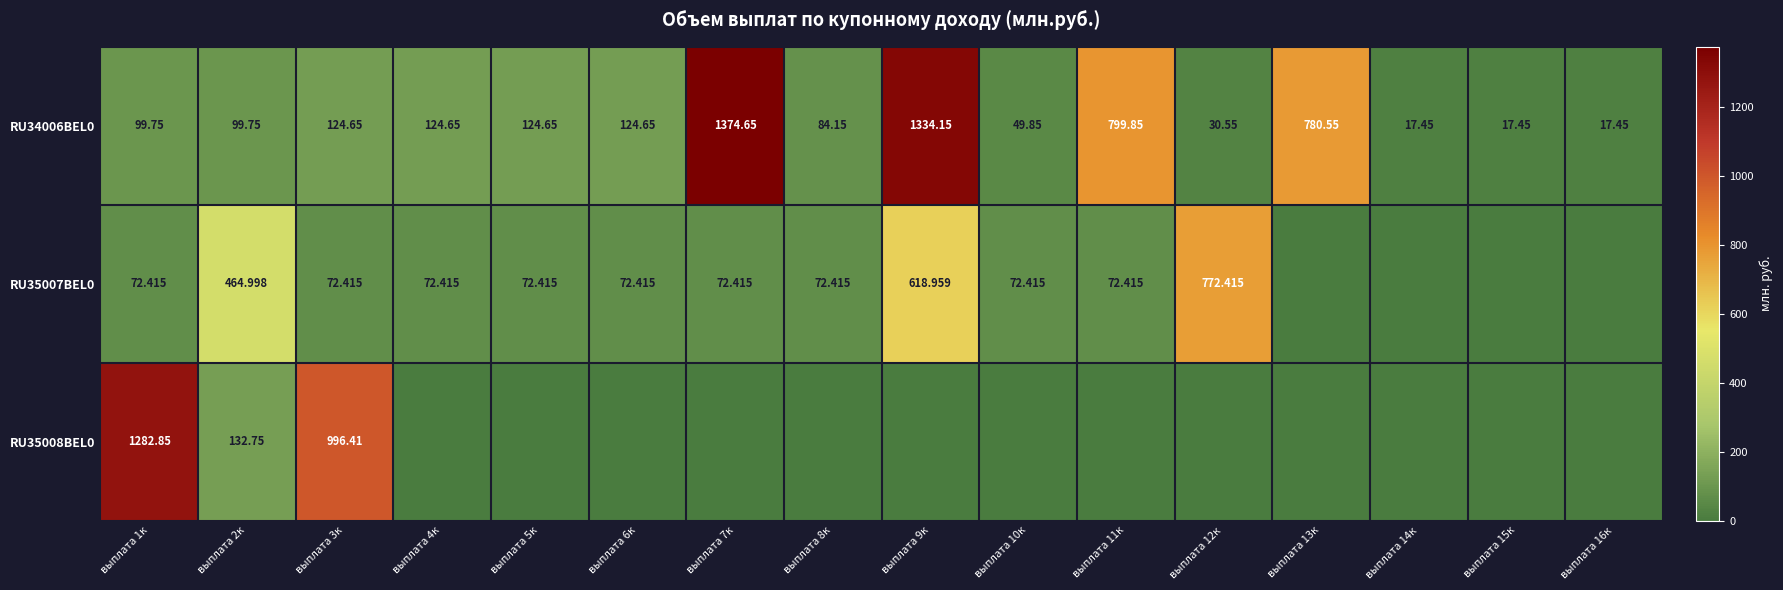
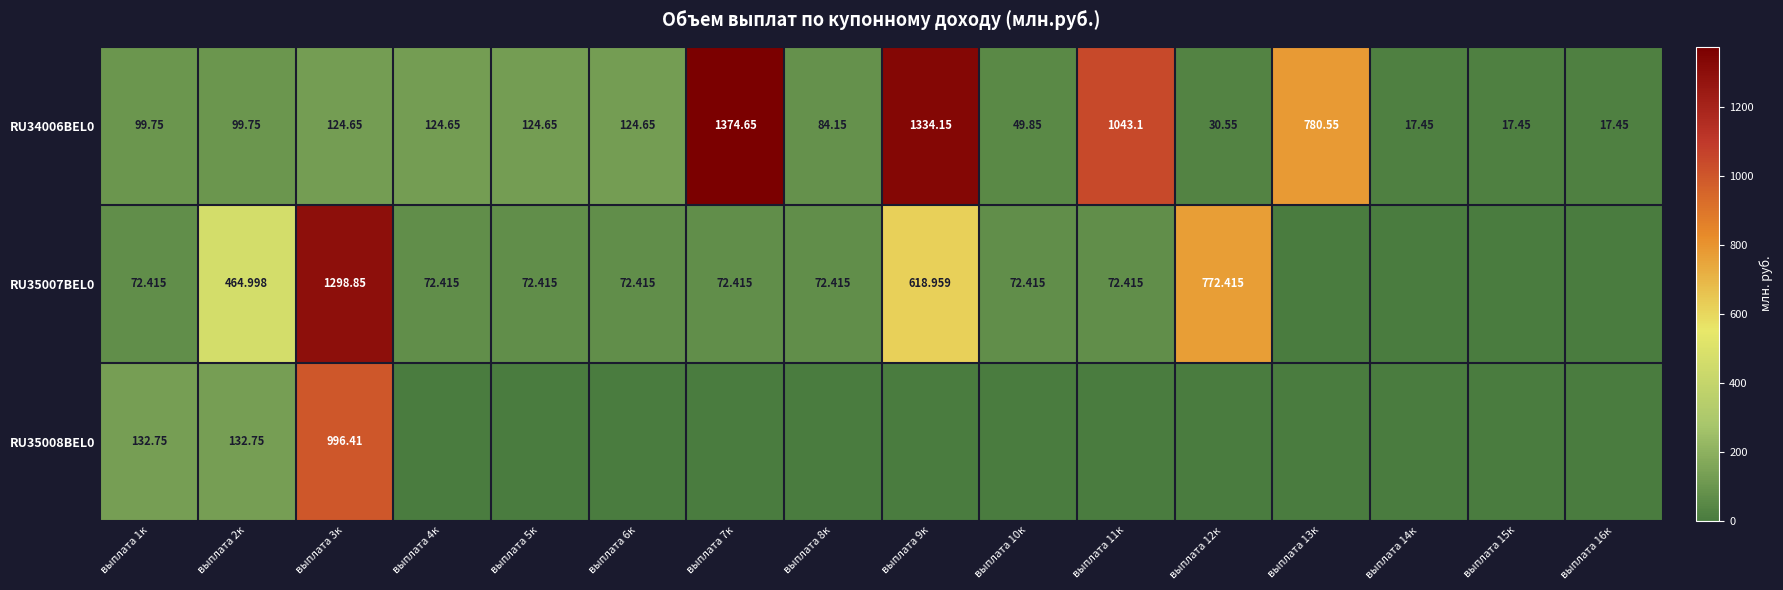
  {
    "RU34006BEL0": {
      "выплата 1к": 99.75,
      "выплата 2к": 99.75,
      "выплата 3к": 124.65,
      "выплата 4к": 124.65,
      "выплата 5к": 124.65,
      "выплата 6к": 124.65,
      "выплата 7к": 1374.65,
      "выплата 8к": 84.15,
      "выплата 9к": 1334.15,
      "выплата 10к": 49.85,
-     "выплата 11к": 799.85,
+     "выплата 11к": 1043.1,
      "выплата 12к": 30.55,
      "выплата 13к": 780.55,
      "выплата 14к": 17.45,
      "выплата 15к": 17.45,
      "выплата 16к": 17.45
    },
    "RU35007BEL0": {
      "выплата 1к": 72.415,
      "выплата 2к": 464.998,
-     "выплата 3к": 72.415,
+     "выплата 3к": 1298.85,
      "выплата 4к": 72.415,
      "выплата 5к": 72.415,
      "выплата 6к": 72.415,
      "выплата 7к": 72.415,
      "выплата 8к": 72.415,
      "выплата 9к": 618.959,
      "выплата 10к": 72.415,
      "выплата 11к": 72.415,
      "выплата 12к": 772.415
    },
    "RU35008BEL0": {
-     "выплата 1к": 1282.85,
+     "выплата 1к": 132.75,
      "выплата 2к": 132.75,
      "выплата 3к": 996.41
    }
  }
